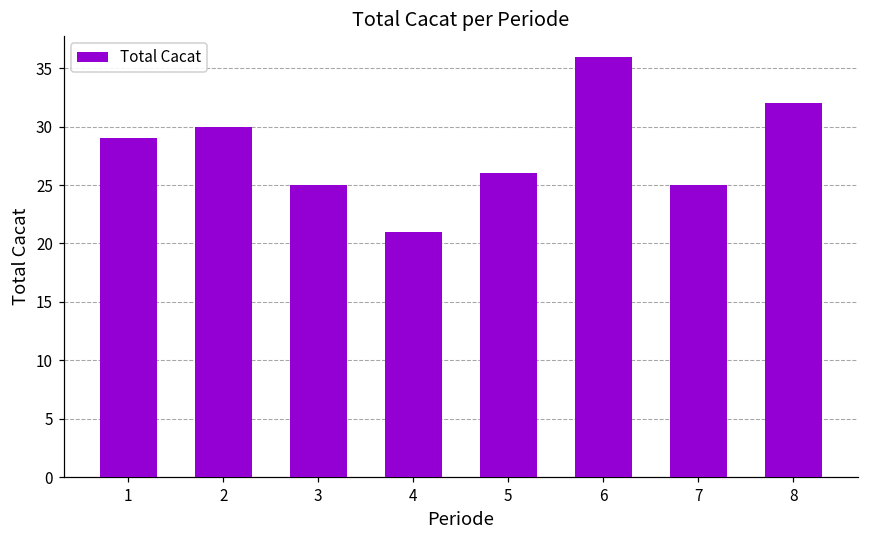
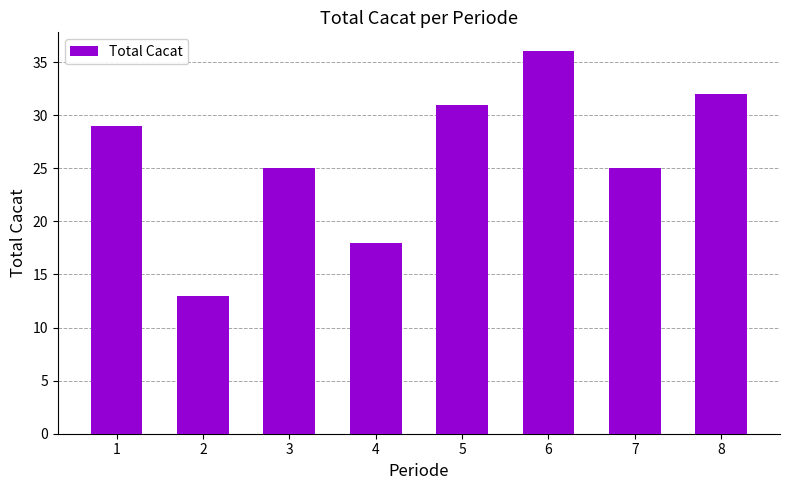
  {
    "1": 29,
-   "2": 30,
+   "2": 13,
    "3": 25,
-   "4": 21,
-   "5": 26,
+   "4": 18,
+   "5": 31,
    "6": 36,
    "7": 25,
    "8": 32
  }
